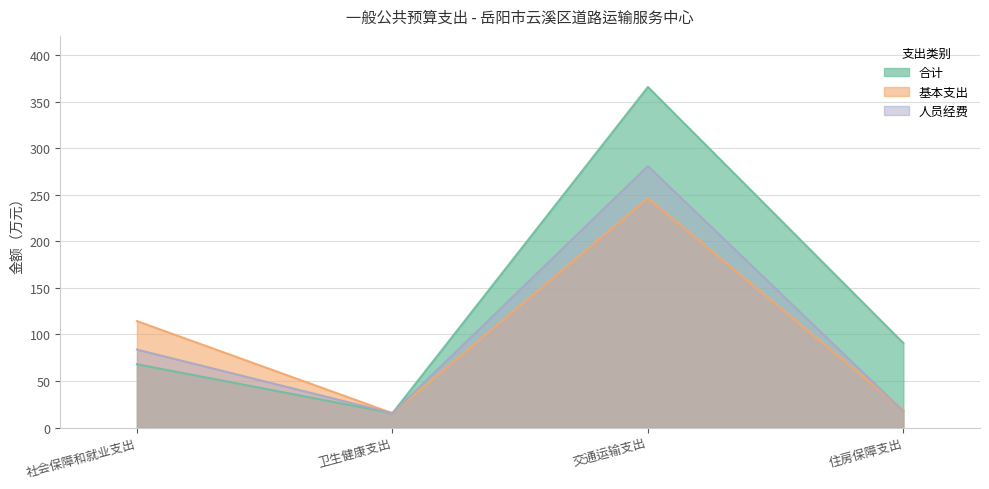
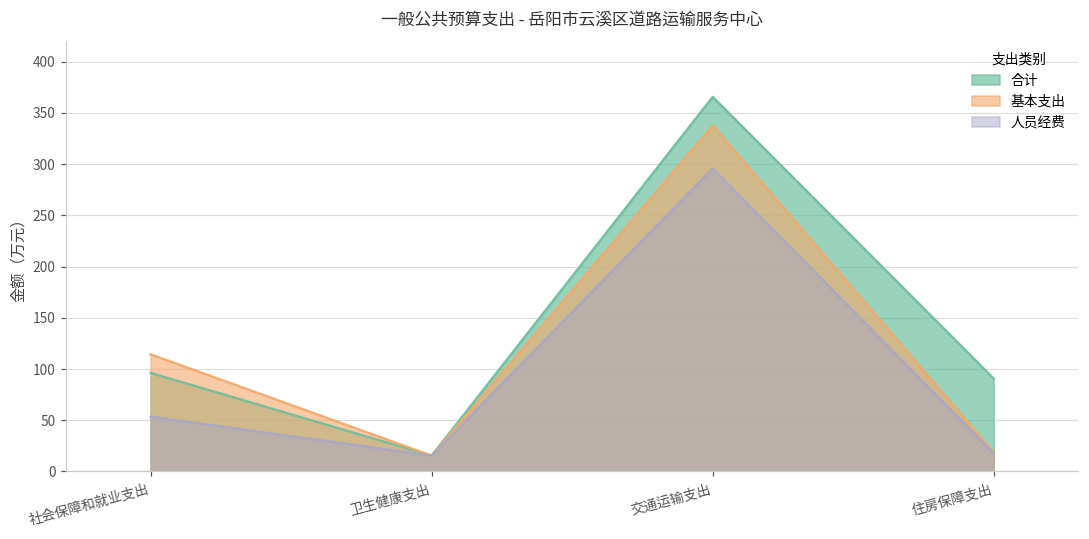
  {
    "合计": {
-     "社会保障和就业支出": 70,
+     "社会保障和就业支出": 100,
      "交通运输支出": 370,
      "住房保障支出": 90
    },
    "基本支出": {
      "社会保障和就业支出": 110,
-     "交通运输支出": 250
+     "交通运输支出": 340
    },
    "人员经费": {
-     "社会保障和就业支出": 80,
-     "交通运输支出": 280
+     "社会保障和就业支出": 50,
+     "交通运输支出": 300
    }
  }
